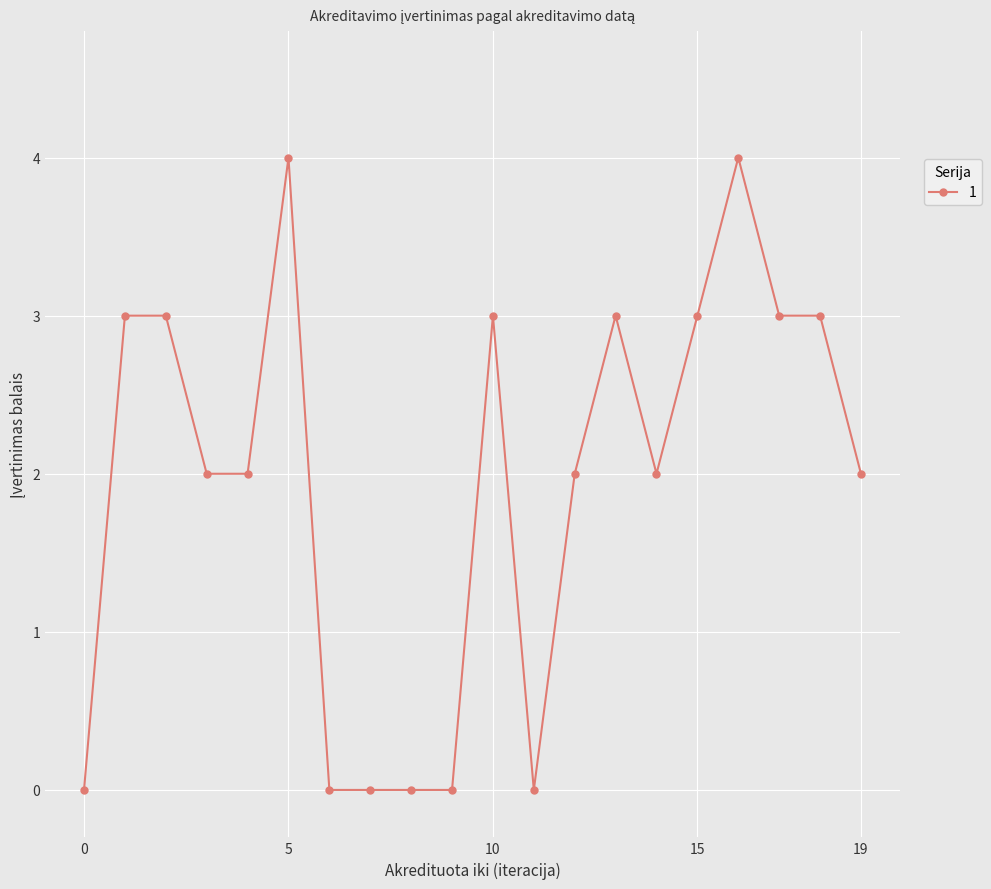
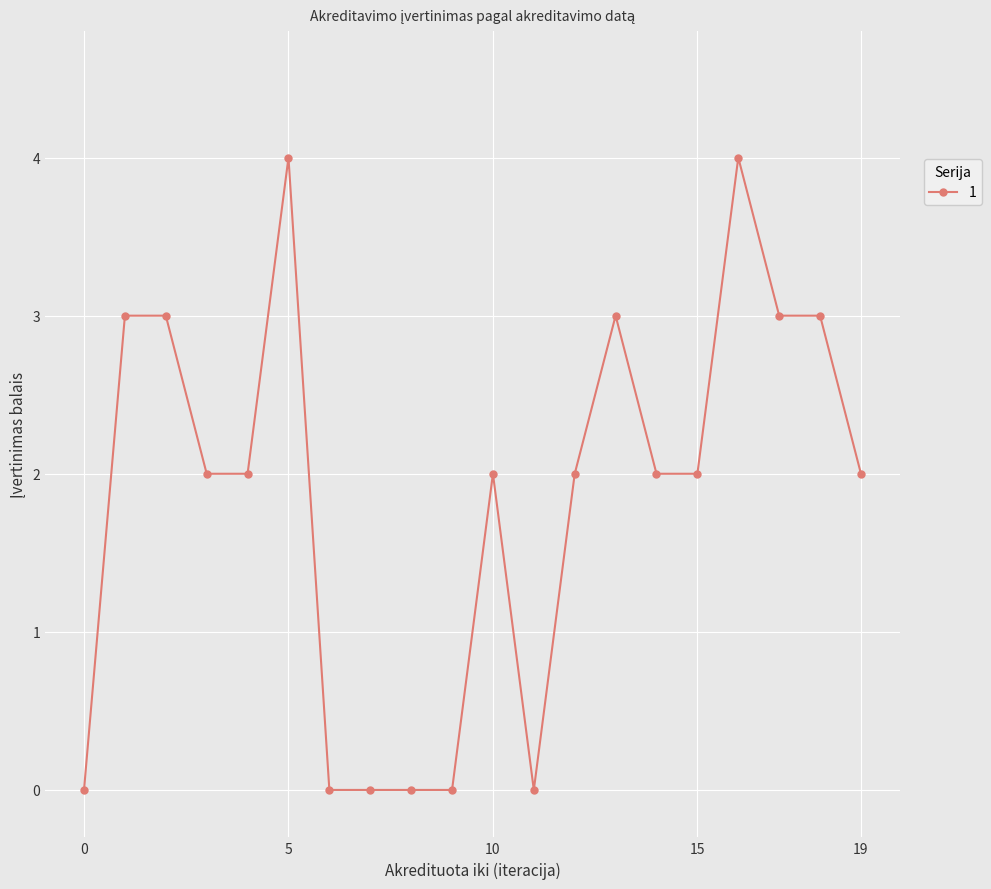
  {
    "0": 0,
    "5": 4,
-   "10": 3,
-   "15": 3,
+   "10": 2,
+   "15": 2,
    "19": 2
  }
